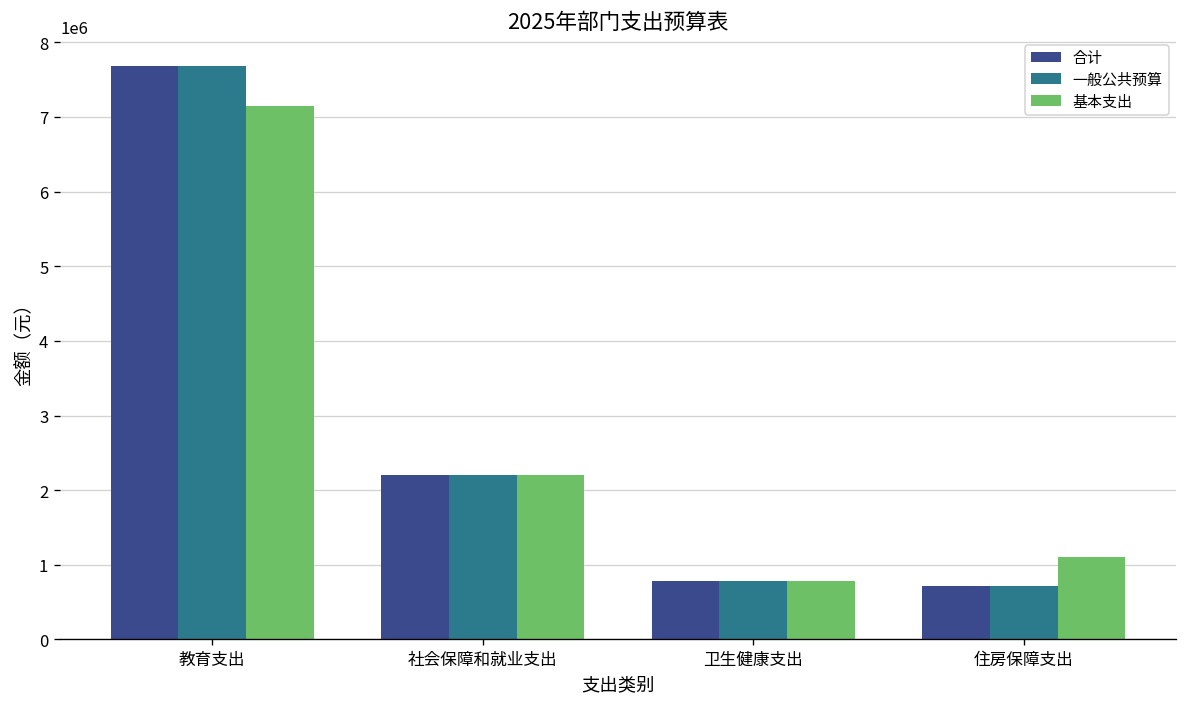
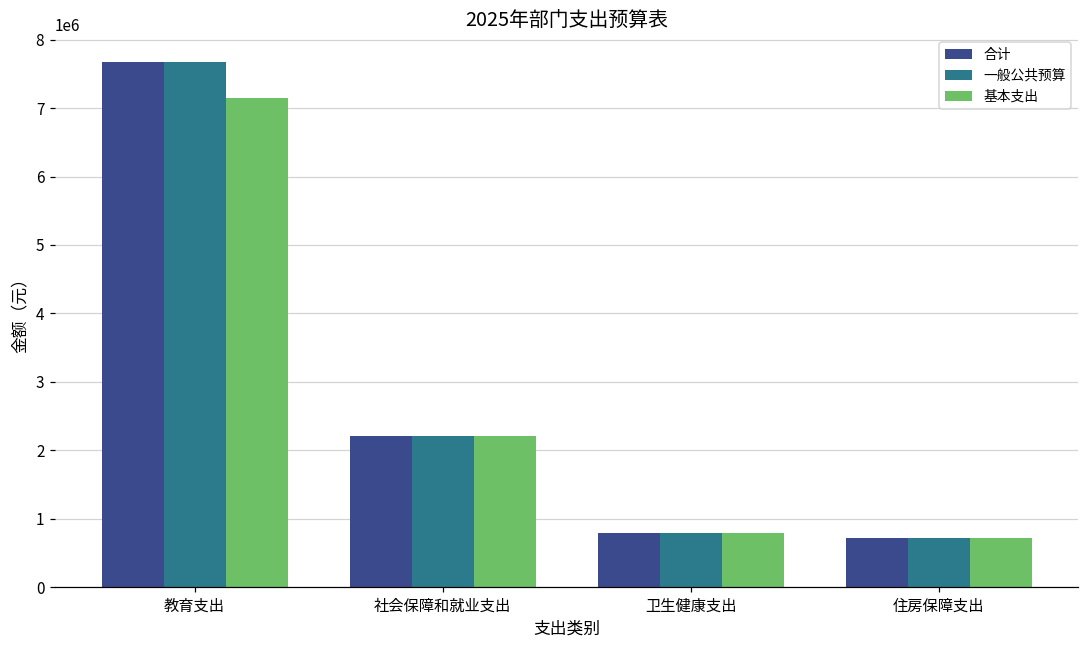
  {
    "基本支出": {
      "教育支出": 7100000,
      "社会保障和就业支出": 2200000,
      "卫生健康支出": 800000,
-     "住房保障支出": 1100000
+     "住房保障支出": 700000
    }
  }
